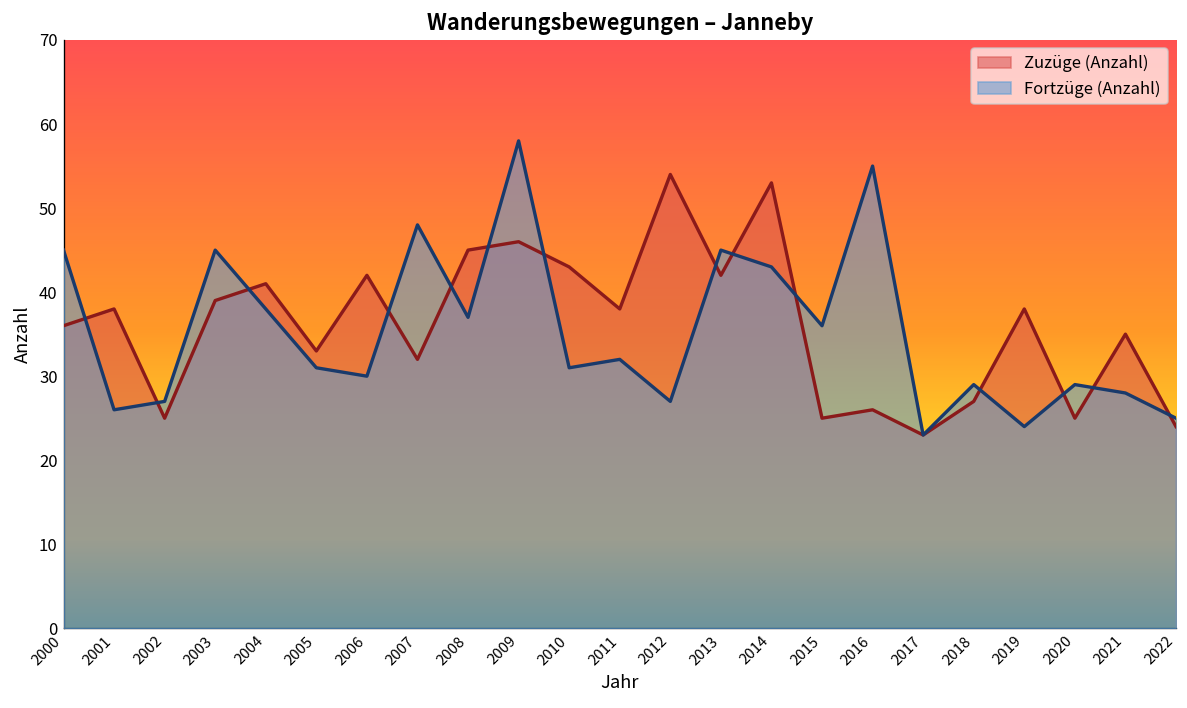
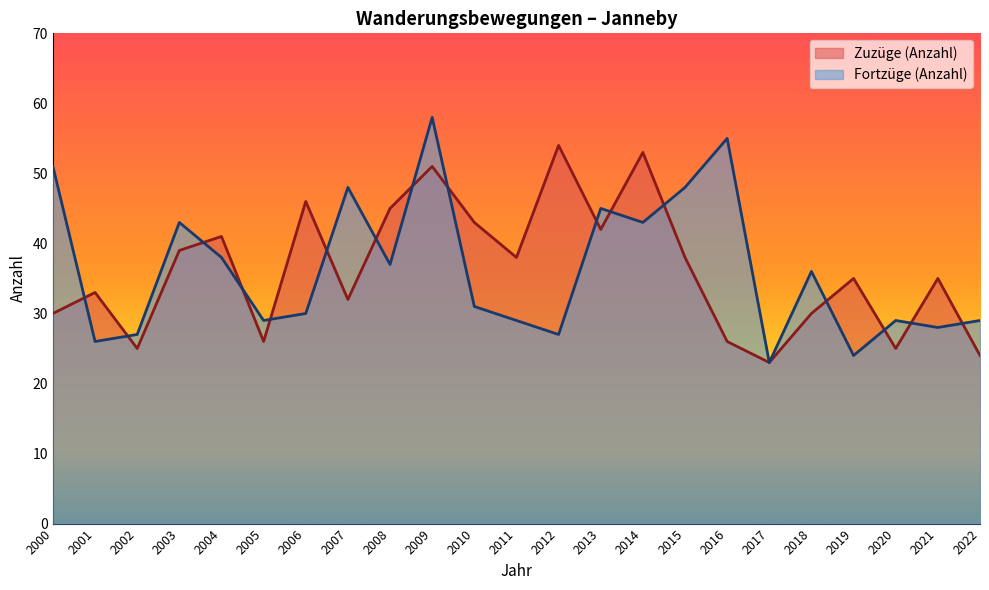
  {
    "Zuzüge (Anzahl)": {
-     "2000": 36,
-     "2001": 38,
+     "2000": 30,
+     "2001": 33,
      "2002": 25,
      "2003": 39,
      "2004": 41,
-     "2005": 33,
-     "2006": 42,
+     "2005": 26,
+     "2006": 46,
      "2007": 32,
      "2008": 45,
-     "2009": 46,
+     "2009": 51,
      "2010": 43,
      "2011": 38,
      "2012": 54,
      "2013": 42,
      "2014": 53,
-     "2015": 25,
+     "2015": 38,
      "2016": 26,
-     "2018": 27,
-     "2019": 38,
+     "2018": 30,
+     "2019": 35,
      "2020": 25,
      "2021": 35,
      "2022": 24
    },
    "Fortzüge (Anzahl)": {
-     "2000": 45,
+     "2000": 51,
      "2001": 26,
      "2002": 27,
-     "2003": 45,
+     "2003": 43,
      "2004": 38,
-     "2005": 31,
+     "2005": 29,
      "2006": 30,
      "2007": 48,
      "2008": 37,
      "2009": 58,
      "2010": 31,
-     "2011": 32,
+     "2011": 29,
      "2012": 27,
      "2013": 45,
      "2014": 43,
-     "2015": 36,
+     "2015": 48,
      "2016": 55,
-     "2018": 29,
+     "2018": 36,
      "2019": 24,
      "2020": 29,
      "2021": 28,
-     "2022": 25
+     "2022": 29
    }
  }
